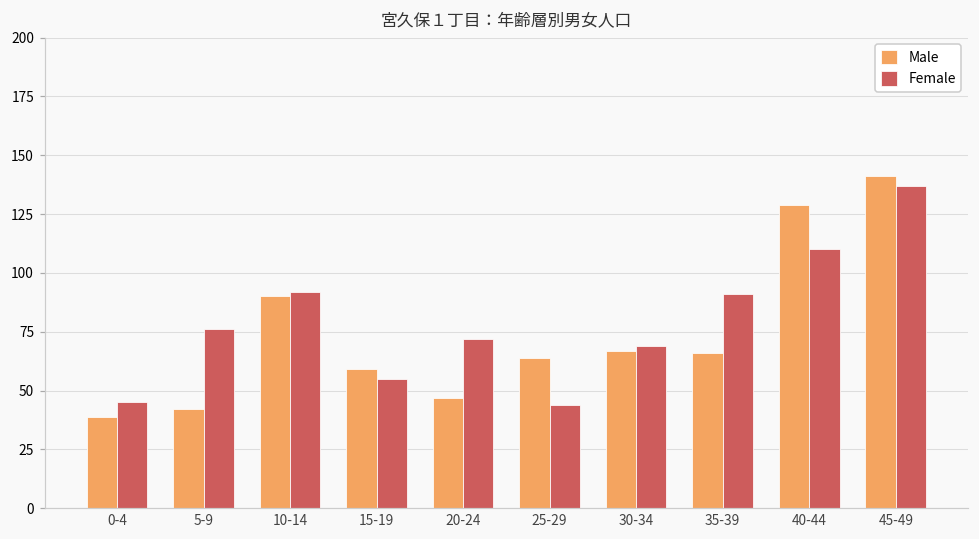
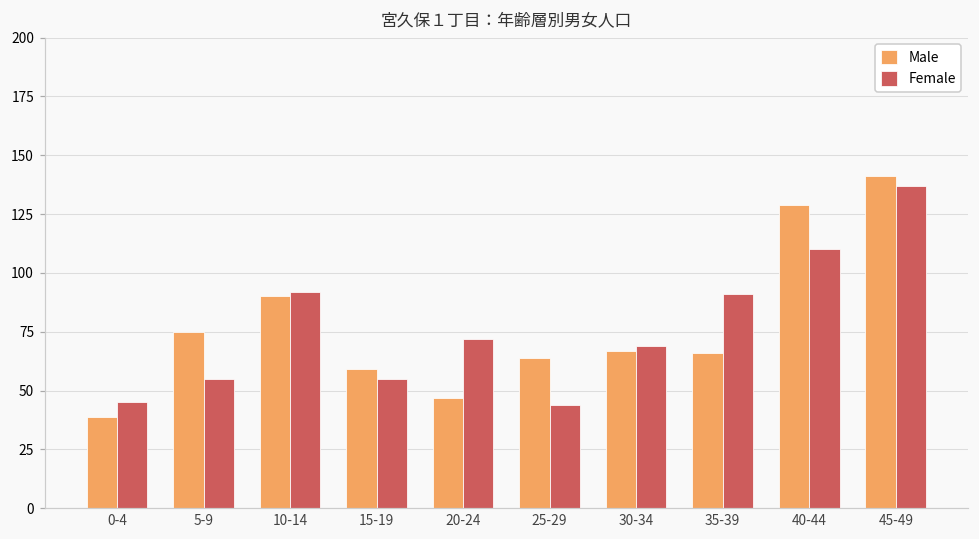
  {
    "Male": {
      "0-4": 39,
-     "5-9": 42,
+     "5-9": 75,
      "10-14": 90,
      "15-19": 59,
      "20-24": 47,
      "25-29": 64,
      "30-34": 67,
      "35-39": 66,
      "40-44": 129,
      "45-49": 141
    },
    "Female": {
      "0-4": 45,
-     "5-9": 76,
+     "5-9": 55,
      "10-14": 92,
      "15-19": 55,
      "20-24": 72,
      "25-29": 44,
      "30-34": 69,
      "35-39": 91,
      "40-44": 110,
      "45-49": 137
    }
  }
